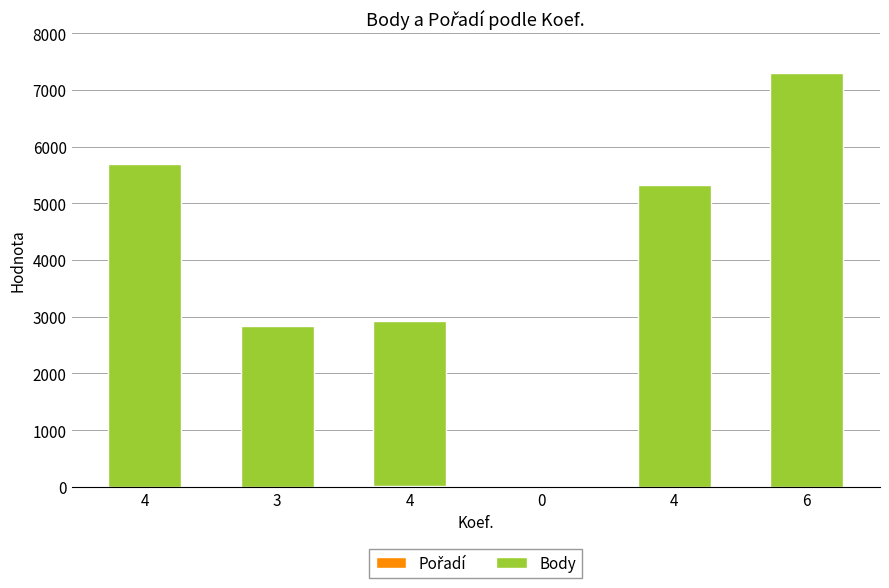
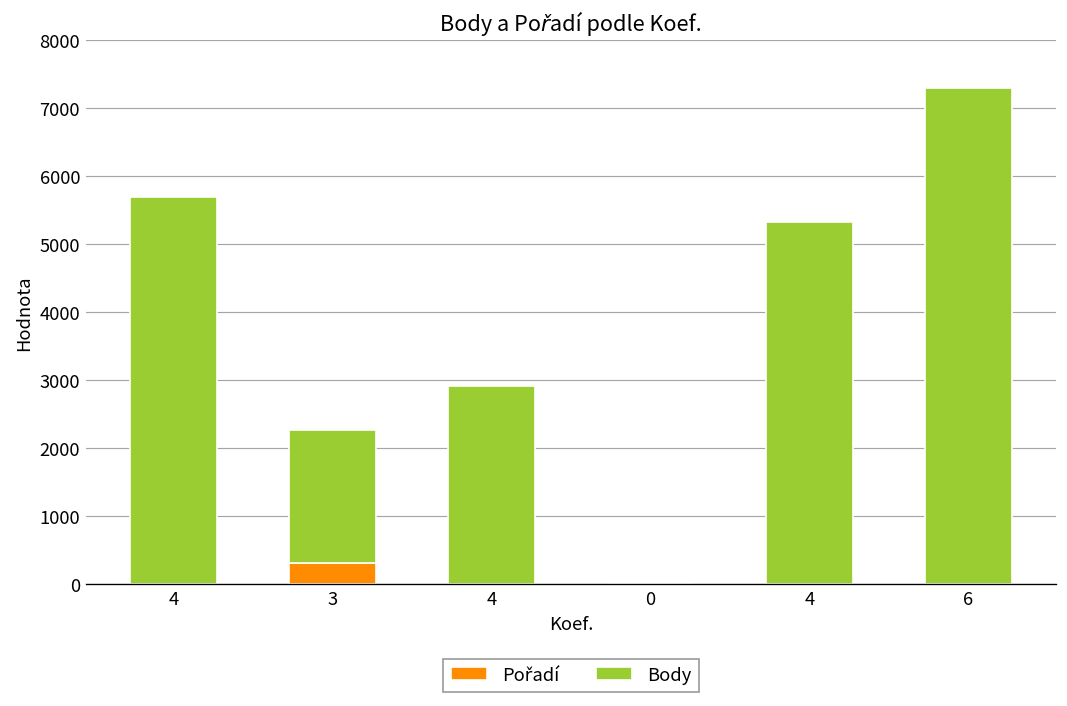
  {
    "Pořadí": {
-     "3": 0,
+     "3": 300,
      "0": 0
    },
    "Body": {
-     "3": 2800,
+     "3": 1900,
      "0": 0,
      "6": 7300
    }
  }
